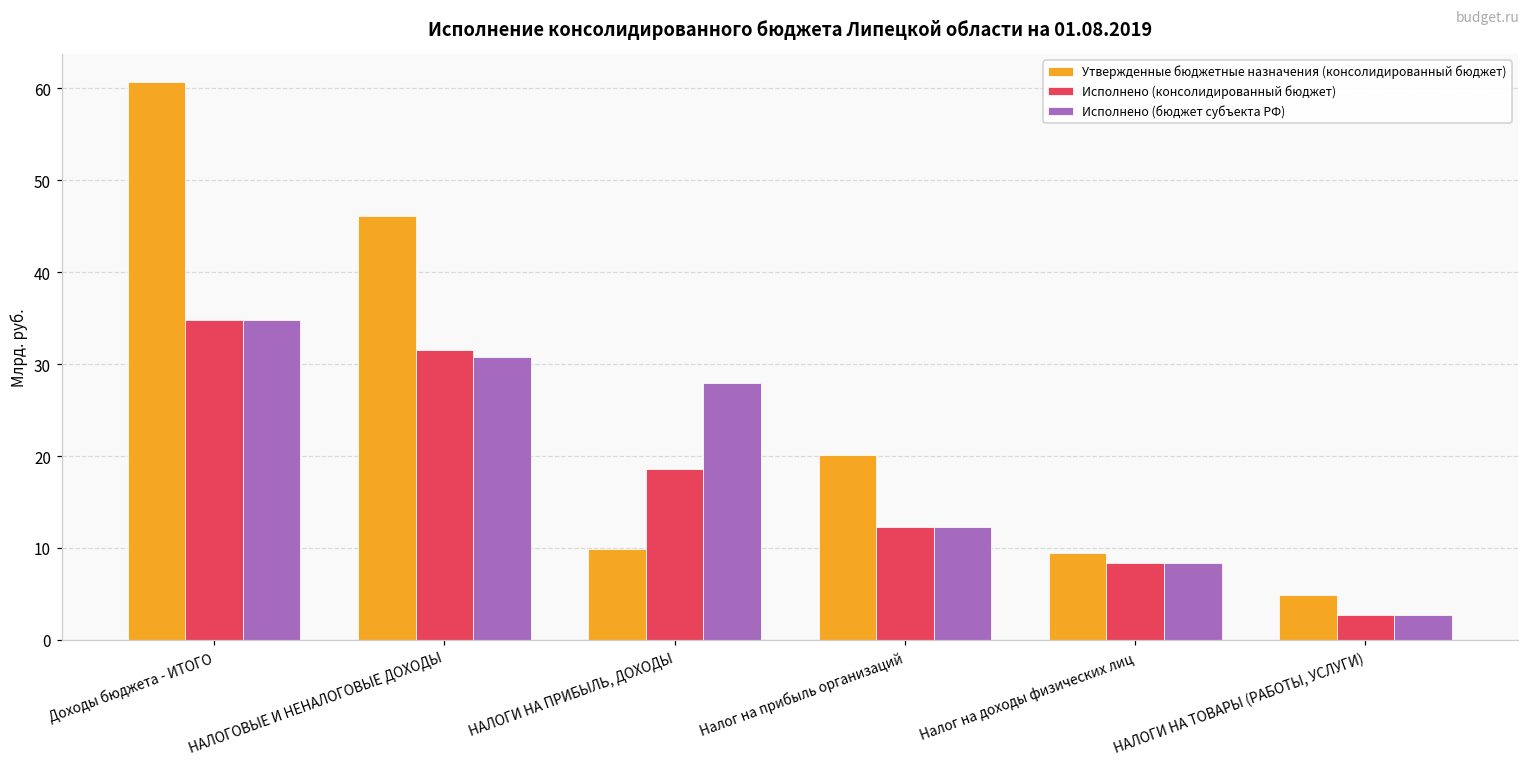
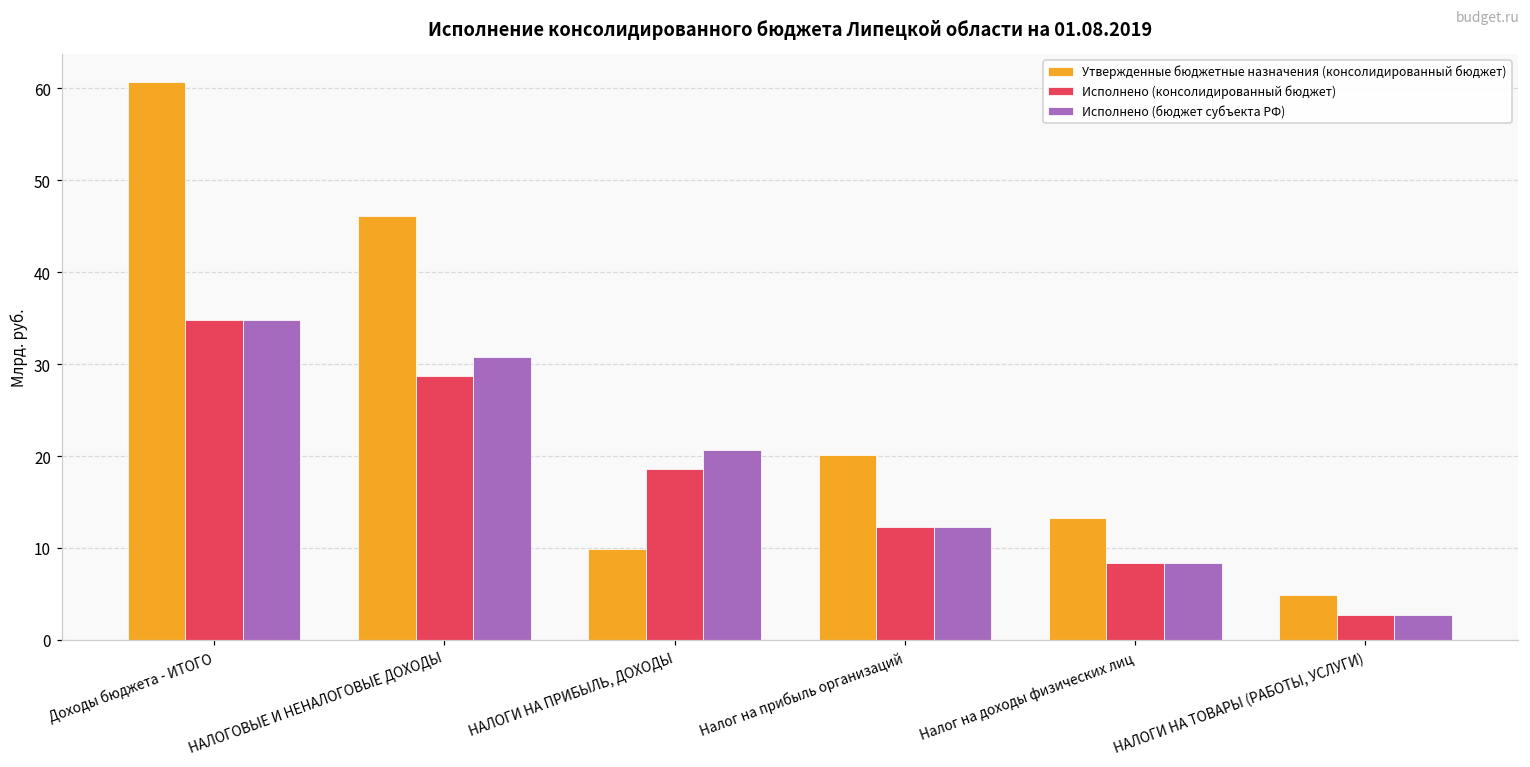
  {
    "Утвержденные бюджетные назначения (консолидированный бюджет)": {
      "Доходы бюджета - ИТОГО": 61,
      "НАЛОГОВЫЕ И НЕНАЛОГОВЫЕ ДОХОДЫ": 46,
      "НАЛОГИ НА ПРИБЫЛЬ, ДОХОДЫ": 10,
      "Налог на прибыль организаций": 20,
-     "Налог на доходы физических лиц": 9,
+     "Налог на доходы физических лиц": 13,
      "НАЛОГИ НА ТОВАРЫ (РАБОТЫ, УСЛУГИ)": 5
    },
    "Исполнено (консолидированный бюджет)": {
      "Доходы бюджета - ИТОГО": 35,
-     "НАЛОГОВЫЕ И НЕНАЛОГОВЫЕ ДОХОДЫ": 31,
+     "НАЛОГОВЫЕ И НЕНАЛОГОВЫЕ ДОХОДЫ": 29,
      "НАЛОГИ НА ПРИБЫЛЬ, ДОХОДЫ": 19,
      "Налог на прибыль организаций": 12,
      "Налог на доходы физических лиц": 8,
      "НАЛОГИ НА ТОВАРЫ (РАБОТЫ, УСЛУГИ)": 3
    },
    "Исполнено (бюджет субъекта РФ)": {
      "Доходы бюджета - ИТОГО": 35,
      "НАЛОГОВЫЕ И НЕНАЛОГОВЫЕ ДОХОДЫ": 31,
-     "НАЛОГИ НА ПРИБЫЛЬ, ДОХОДЫ": 28,
+     "НАЛОГИ НА ПРИБЫЛЬ, ДОХОДЫ": 21,
      "Налог на прибыль организаций": 12,
      "Налог на доходы физических лиц": 8,
      "НАЛОГИ НА ТОВАРЫ (РАБОТЫ, УСЛУГИ)": 3
    }
  }
